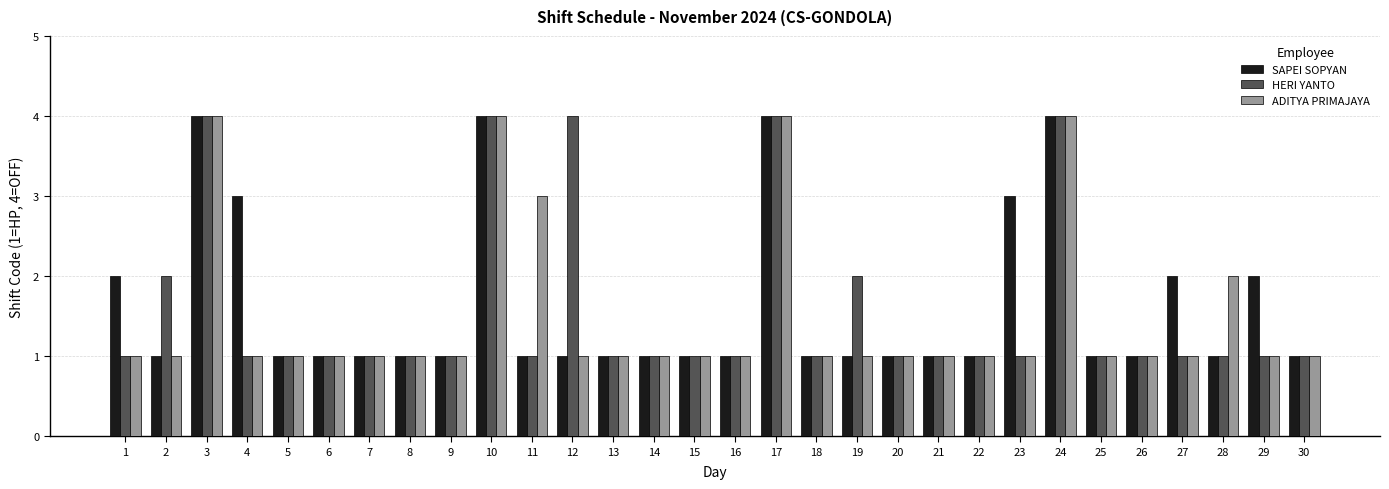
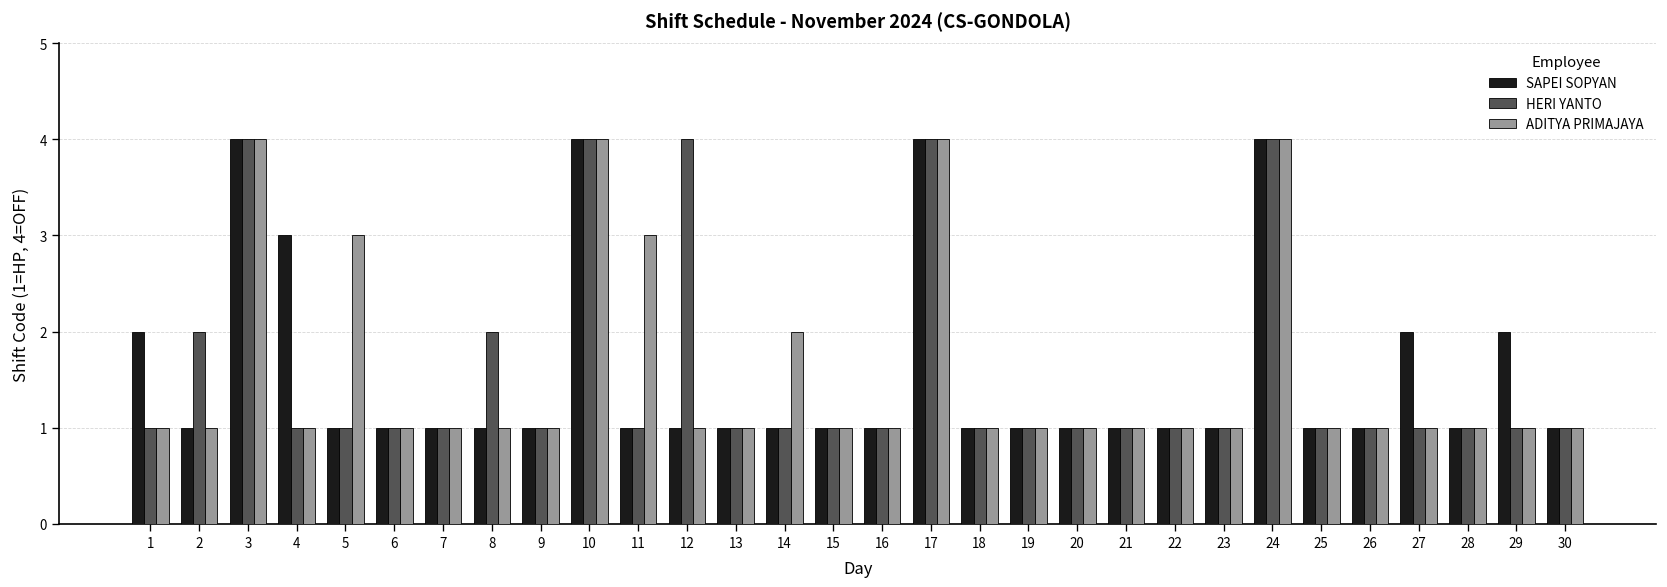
  {
    "SAPEI SOPYAN": {
      "1": 2,
      "2": 1,
      "3": 4,
      "4": 3,
      "5": 1,
      "6": 1,
      "7": 1,
      "8": 1,
      "9": 1,
      "10": 4,
      "11": 1,
      "12": 1,
      "13": 1,
      "14": 1,
      "15": 1,
      "16": 1,
      "17": 4,
      "18": 1,
      "19": 1,
      "20": 1,
      "21": 1,
      "22": 1,
-     "23": 3,
+     "23": 1,
      "24": 4,
      "25": 1,
      "26": 1,
      "27": 2,
      "28": 1,
      "29": 2,
      "30": 1
    },
    "HERI YANTO": {
      "1": 1,
      "2": 2,
      "3": 4,
      "4": 1,
      "5": 1,
      "6": 1,
      "7": 1,
-     "8": 1,
+     "8": 2,
      "9": 1,
      "10": 4,
      "11": 1,
      "12": 4,
      "13": 1,
      "14": 1,
      "15": 1,
      "16": 1,
      "17": 4,
      "18": 1,
-     "19": 2,
+     "19": 1,
      "20": 1,
      "21": 1,
      "22": 1,
      "23": 1,
      "24": 4,
      "25": 1,
      "26": 1,
      "27": 1,
      "28": 1,
      "29": 1,
      "30": 1
    },
    "ADITYA PRIMAJAYA": {
      "1": 1,
      "2": 1,
      "3": 4,
      "4": 1,
-     "5": 1,
+     "5": 3,
      "6": 1,
      "7": 1,
      "8": 1,
      "9": 1,
      "10": 4,
      "11": 3,
      "12": 1,
      "13": 1,
-     "14": 1,
+     "14": 2,
      "15": 1,
      "16": 1,
      "17": 4,
      "18": 1,
      "19": 1,
      "20": 1,
      "21": 1,
      "22": 1,
      "23": 1,
      "24": 4,
      "25": 1,
      "26": 1,
      "27": 1,
-     "28": 2,
+     "28": 1,
      "29": 1,
      "30": 1
    }
  }
